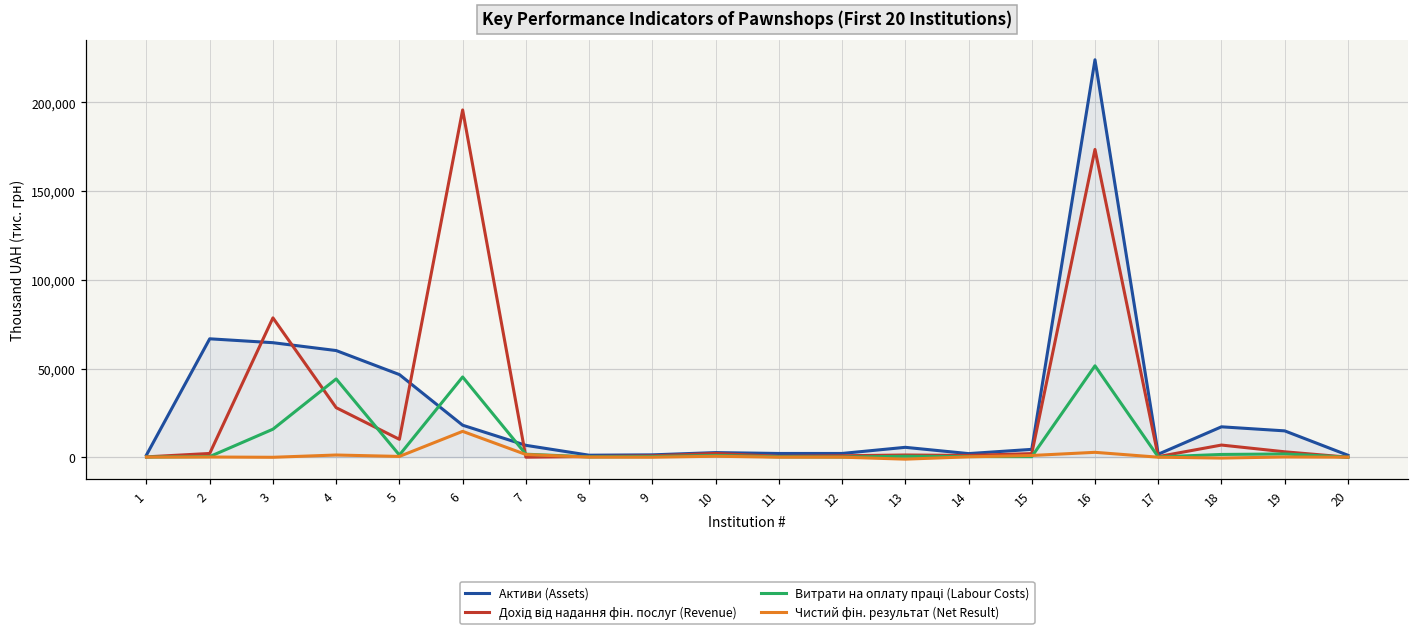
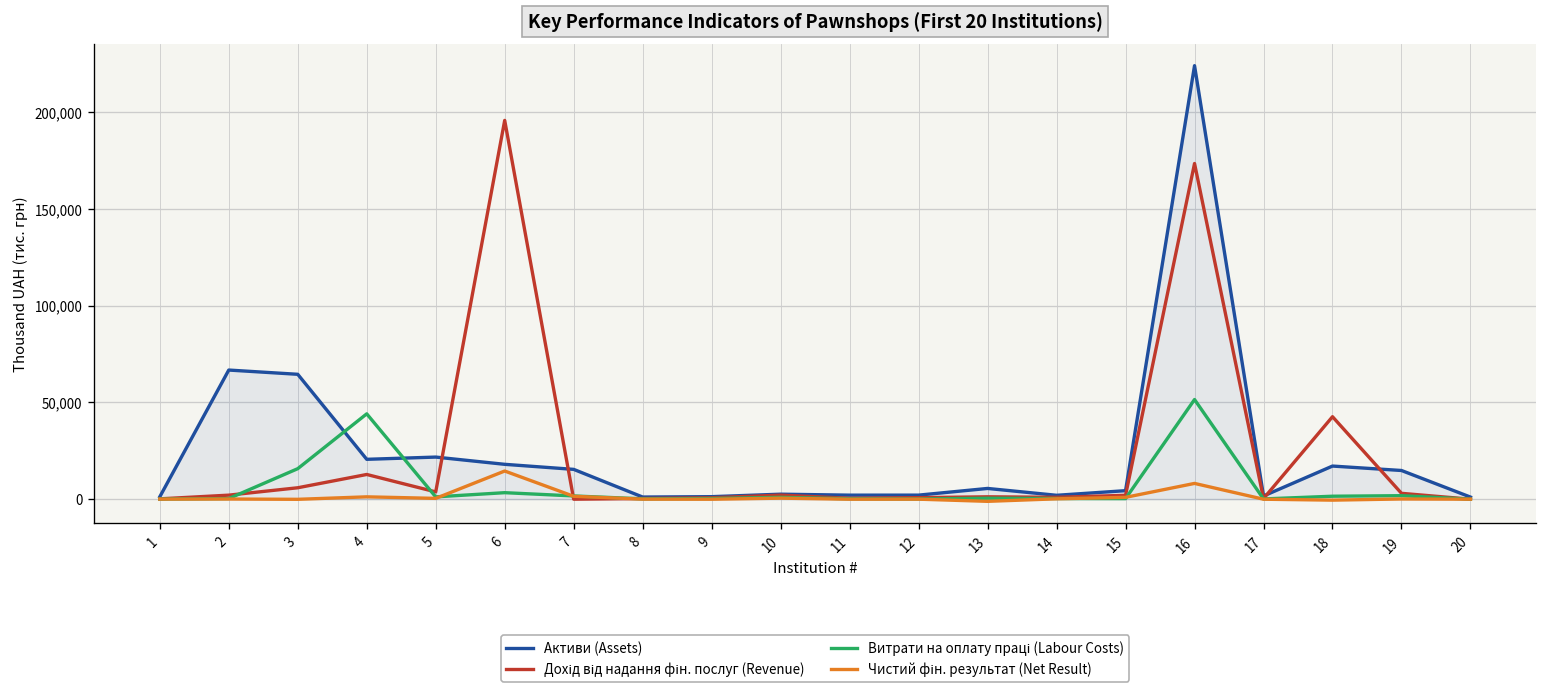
  {
    "Активи (Assets)": {
      "2": "67,000",
      "3": "65,000",
-     "4": "60,000",
-     "5": "47,000",
+     "4": "21,000",
+     "5": "22,000",
      "6": "18,000",
-     "7": "7,000",
+     "7": "15,000",
      "11": "2,000",
      "13": "6,000",
      "15": "4,000",
      "16": "224,000",
      "18": "17,000",
      "19": "15,000"
    },
    "Дохід від надання фін. послуг (Revenue)": {
      "2": "2,000",
-     "3": "79,000",
-     "4": "28,000",
-     "5": "10,000",
+     "3": "6,000",
+     "4": "13,000",
+     "5": "4,000",
      "6": "196,000",
      "16": "174,000",
-     "18": "7,000"
+     "18": "43,000"
    },
    "Витрати на оплату праці (Labour Costs)": {
      "3": "16,000",
      "4": "44,000",
-     "6": "45,000",
+     "6": "3,000",
      "16": "52,000",
      "18": "2,000"
    },
    "Чистий фін. результат (Net Result)": {
      "3": "0",
      "4": "1,000",
      "6": "15,000",
      "13": "-1,000",
-     "16": "3,000",
+     "16": "8,000",
      "18": "0",
      "19": "0"
    }
  }
